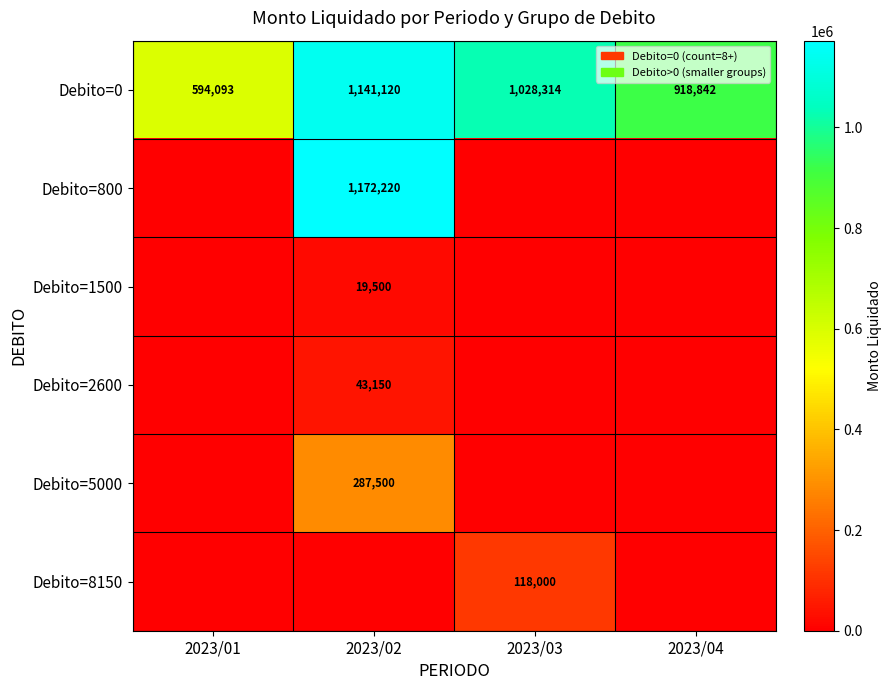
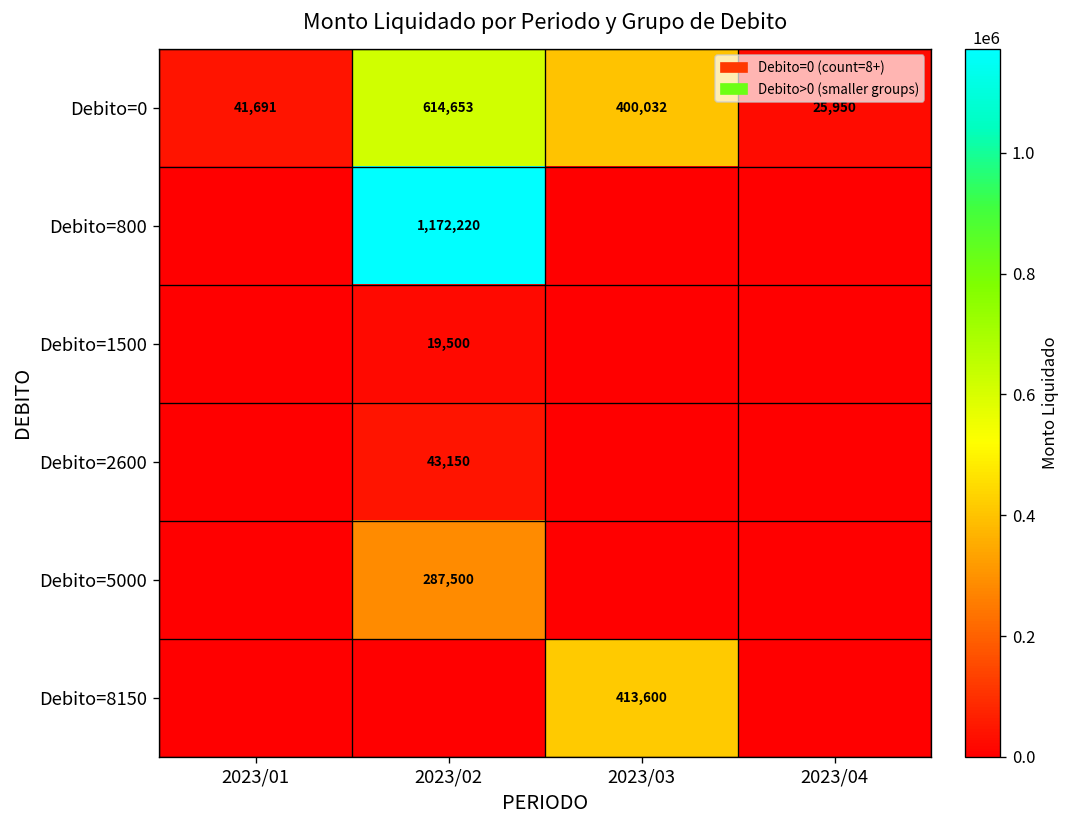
  {
    "Debito=0": {
-     "2023/01": "594,093",
-     "2023/02": "1,141,120",
-     "2023/03": "1,028,314",
-     "2023/04": "918,842"
+     "2023/01": "41,691",
+     "2023/02": "614,653",
+     "2023/03": "400,032",
+     "2023/04": "25,950"
    },
    "Debito=800": {
      "2023/02": "1,172,220"
    },
    "Debito=1500": {
      "2023/02": "19,500"
    },
    "Debito=2600": {
      "2023/02": "43,150"
    },
    "Debito=5000": {
      "2023/02": "287,500"
    },
    "Debito=8150": {
-     "2023/03": "118,000"
+     "2023/03": "413,600"
    }
  }
